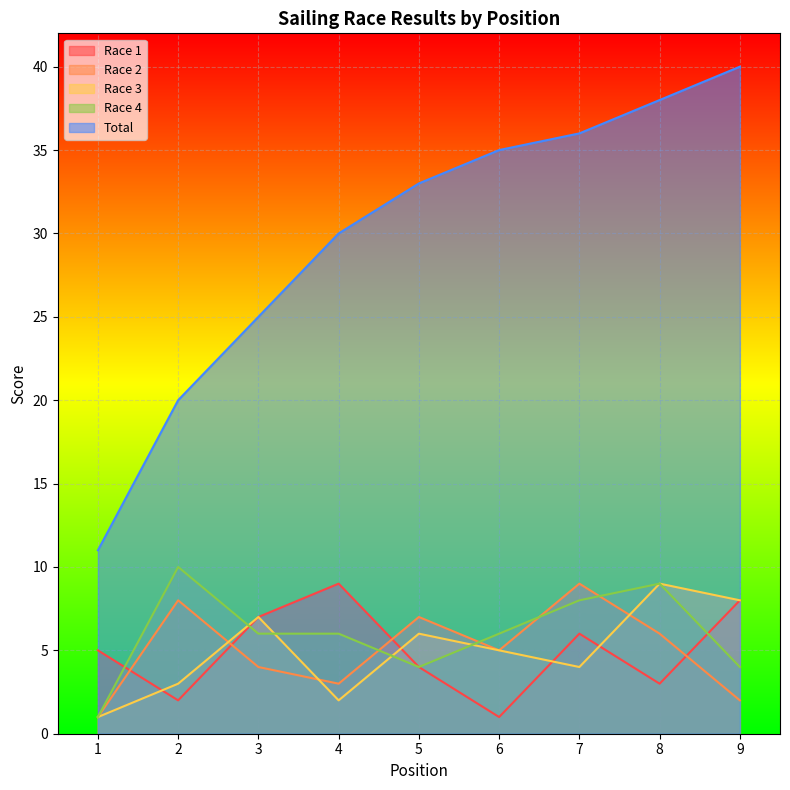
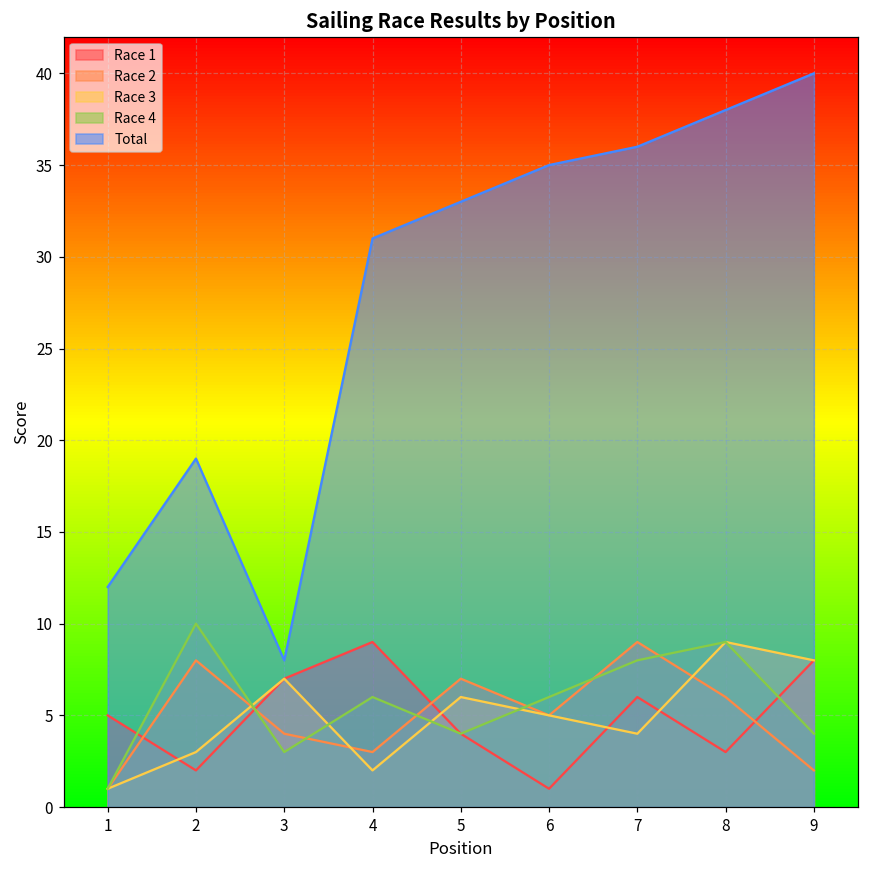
  {
    "Race 4": {
      "2": 10,
-     "3": 6,
+     "3": 3,
      "4": 6,
      "6": 6,
      "7": 8,
      "9": 4
    },
    "Total": {
-     "1": 11,
-     "2": 20,
-     "3": 25,
-     "4": 30,
+     "1": 12,
+     "2": 19,
+     "3": 8,
+     "4": 31,
      "5": 33,
      "6": 35,
      "7": 36,
      "8": 38,
      "9": 40
    }
  }
